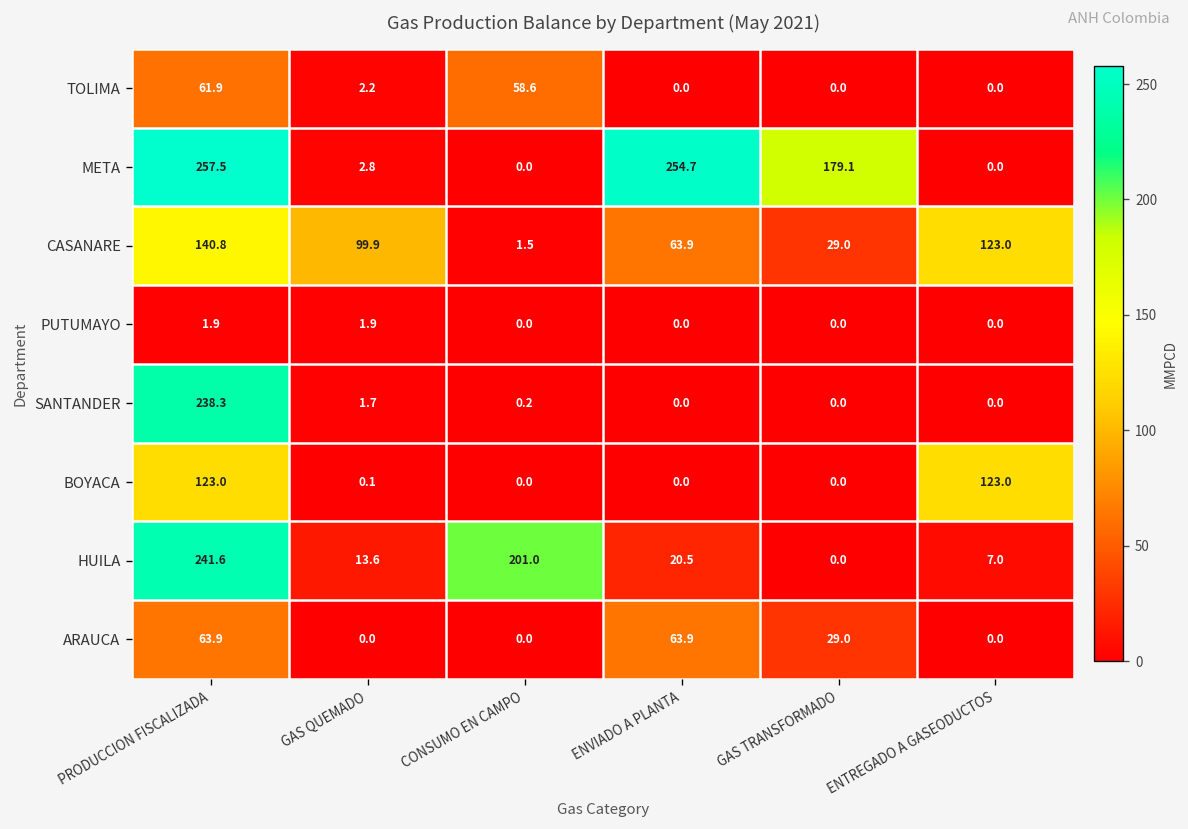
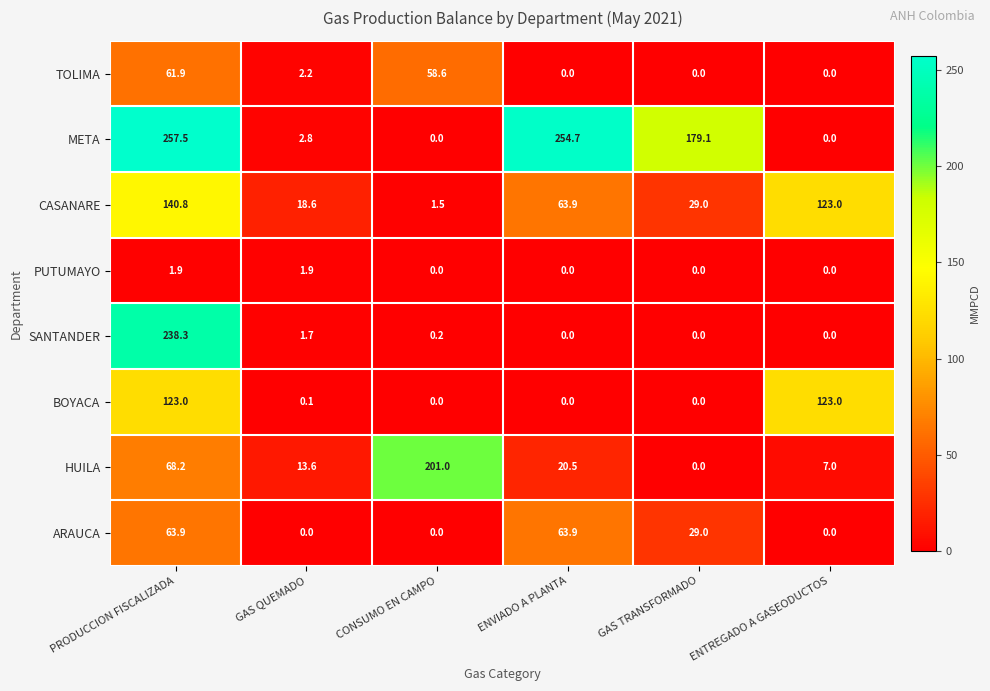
  {
    "TOLIMA": {
      "PRODUCCION FISCALIZADA": 61.9,
      "GAS QUEMADO": 2.2,
      "CONSUMO EN CAMPO": 58.6,
      "ENVIADO A PLANTA": 0.0,
      "GAS TRANSFORMADO": 0.0,
      "ENTREGADO A GASEODUCTOS": 0.0
    },
    "META": {
      "PRODUCCION FISCALIZADA": 257.5,
      "GAS QUEMADO": 2.8,
      "CONSUMO EN CAMPO": 0.0,
      "ENVIADO A PLANTA": 254.7,
      "GAS TRANSFORMADO": 179.1,
      "ENTREGADO A GASEODUCTOS": 0.0
    },
    "CASANARE": {
      "PRODUCCION FISCALIZADA": 140.8,
-     "GAS QUEMADO": 99.9,
+     "GAS QUEMADO": 18.6,
      "CONSUMO EN CAMPO": 1.5,
      "ENVIADO A PLANTA": 63.9,
      "GAS TRANSFORMADO": 29.0,
      "ENTREGADO A GASEODUCTOS": 123.0
    },
    "PUTUMAYO": {
      "PRODUCCION FISCALIZADA": 1.9,
      "GAS QUEMADO": 1.9,
      "CONSUMO EN CAMPO": 0.0,
      "ENVIADO A PLANTA": 0.0,
      "GAS TRANSFORMADO": 0.0,
      "ENTREGADO A GASEODUCTOS": 0.0
    },
    "SANTANDER": {
      "PRODUCCION FISCALIZADA": 238.3,
      "GAS QUEMADO": 1.7,
      "CONSUMO EN CAMPO": 0.2,
      "ENVIADO A PLANTA": 0.0,
      "GAS TRANSFORMADO": 0.0,
      "ENTREGADO A GASEODUCTOS": 0.0
    },
    "BOYACA": {
      "PRODUCCION FISCALIZADA": 123.0,
      "GAS QUEMADO": 0.1,
      "CONSUMO EN CAMPO": 0.0,
      "ENVIADO A PLANTA": 0.0,
      "GAS TRANSFORMADO": 0.0,
      "ENTREGADO A GASEODUCTOS": 123.0
    },
    "HUILA": {
-     "PRODUCCION FISCALIZADA": 241.6,
+     "PRODUCCION FISCALIZADA": 68.2,
      "GAS QUEMADO": 13.6,
      "CONSUMO EN CAMPO": 201.0,
      "ENVIADO A PLANTA": 20.5,
      "GAS TRANSFORMADO": 0.0,
      "ENTREGADO A GASEODUCTOS": 7.0
    },
    "ARAUCA": {
      "PRODUCCION FISCALIZADA": 63.9,
      "GAS QUEMADO": 0.0,
      "CONSUMO EN CAMPO": 0.0,
      "ENVIADO A PLANTA": 63.9,
      "GAS TRANSFORMADO": 29.0,
      "ENTREGADO A GASEODUCTOS": 0.0
    }
  }
